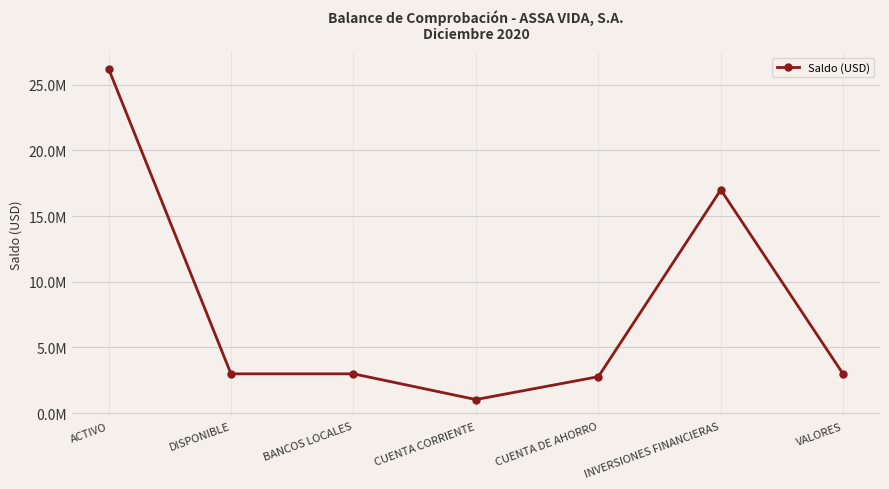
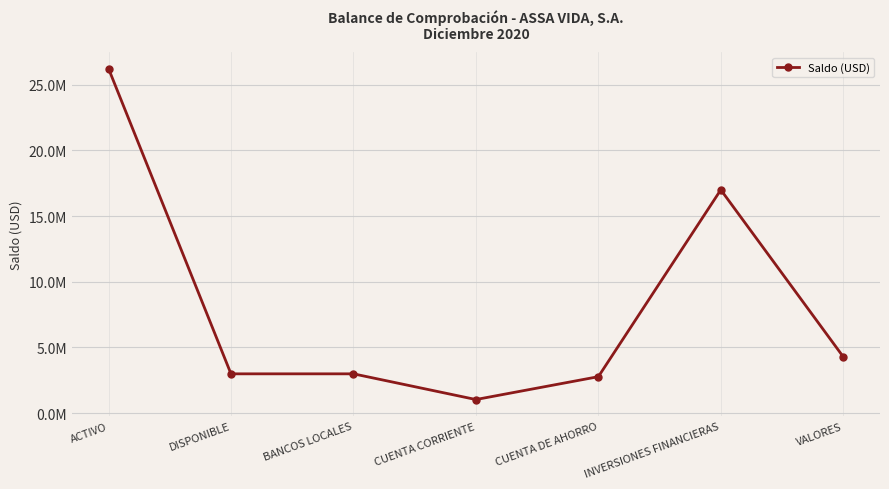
  {
    "ACTIVO": 26200000,
    "DISPONIBLE": 3000000,
    "BANCOS LOCALES": 3000000,
    "CUENTA CORRIENTE": 1000000,
    "CUENTA DE AHORRO": 2800000,
    "INVERSIONES FINANCIERAS": 17000000,
-   "VALORES": 3000000
+   "VALORES": 4300000
  }
